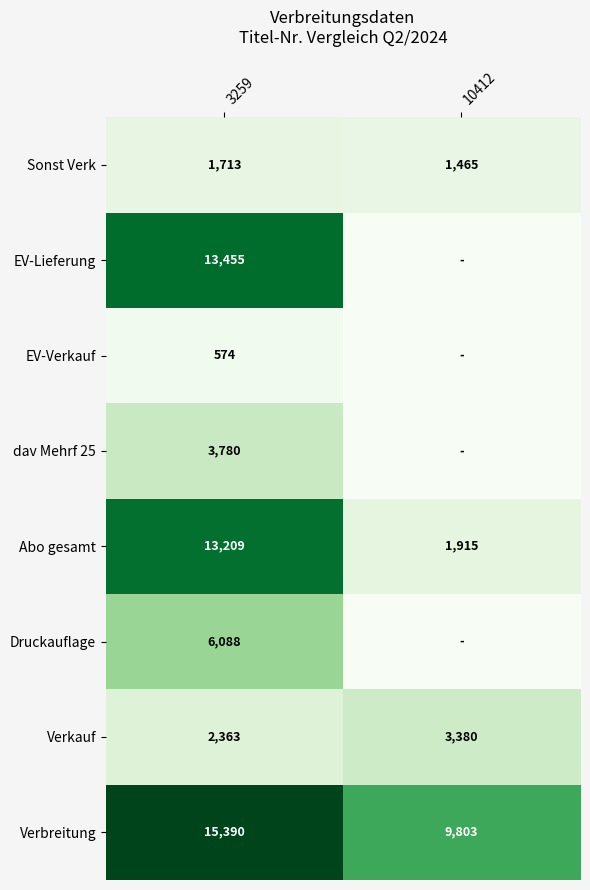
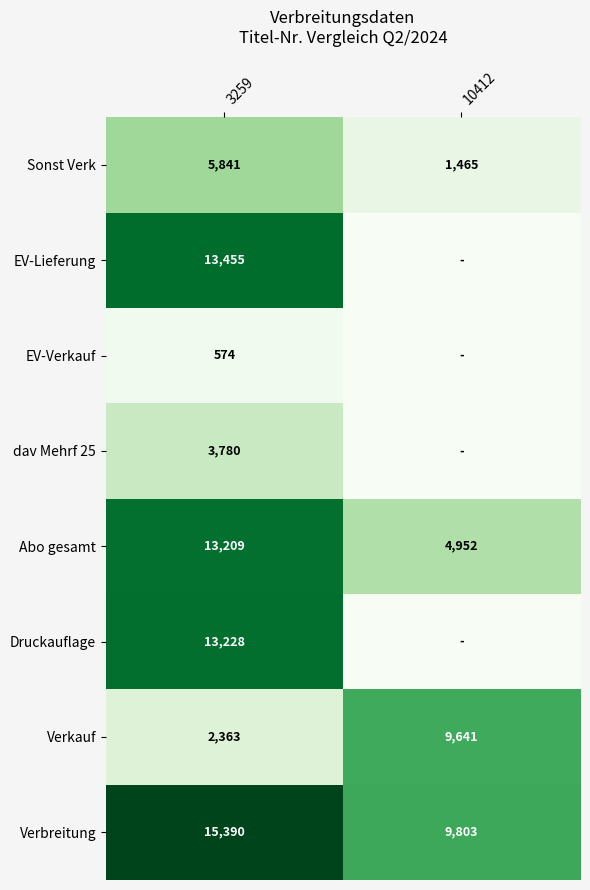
  {
    "Sonst Verk": {
-     "3259": "1,713",
+     "3259": "5,841",
      "10412": "1,465"
    },
    "EV-Lieferung": {
      "3259": "13,455"
    },
    "EV-Verkauf": {
      "3259": "574"
    },
    "dav Mehrf 25": {
      "3259": "3,780"
    },
    "Abo gesamt": {
      "3259": "13,209",
-     "10412": "1,915"
+     "10412": "4,952"
    },
    "Druckauflage": {
-     "3259": "6,088"
+     "3259": "13,228"
    },
    "Verkauf": {
      "3259": "2,363",
-     "10412": "3,380"
+     "10412": "9,641"
    },
    "Verbreitung": {
      "3259": "15,390",
      "10412": "9,803"
    }
  }
